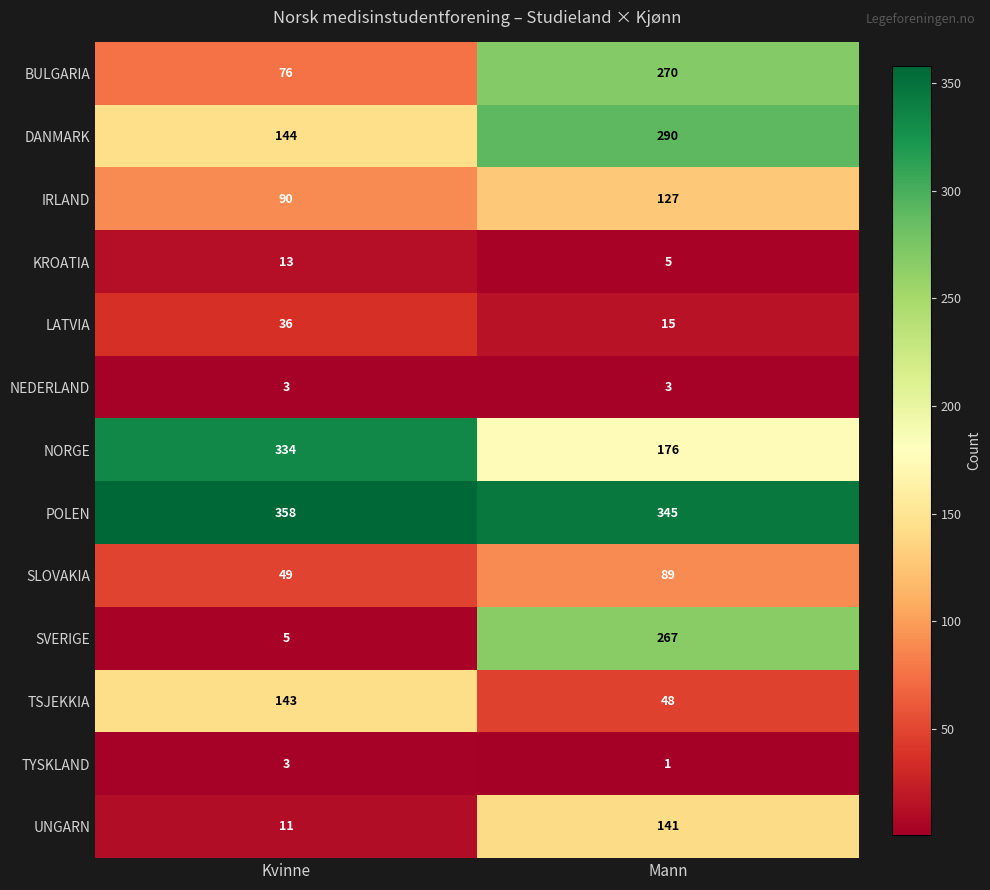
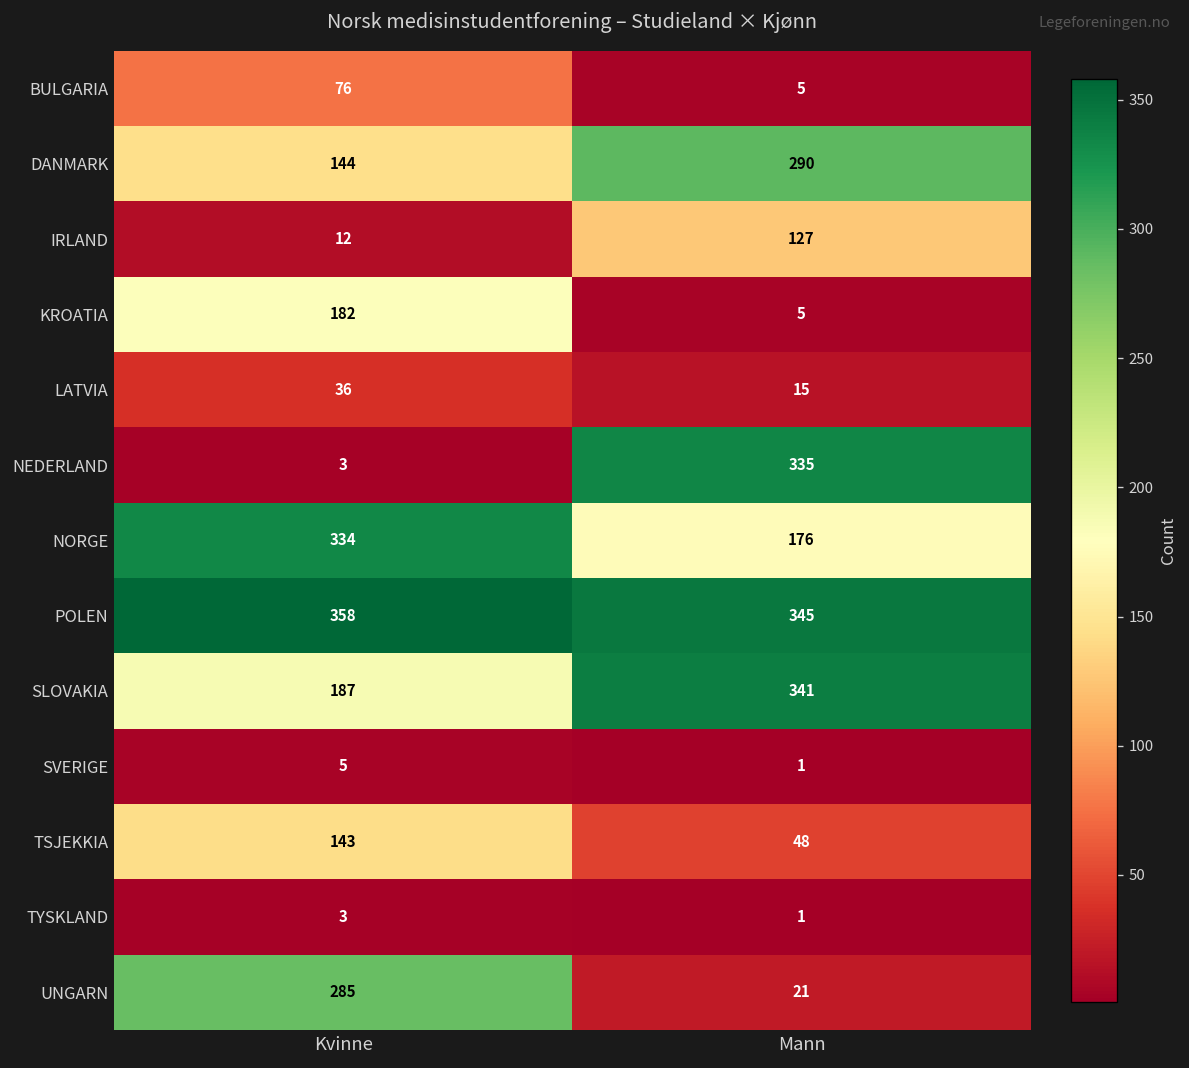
  {
    "BULGARIA": {
      "Kvinne": 76,
-     "Mann": 270
+     "Mann": 5
    },
    "DANMARK": {
      "Kvinne": 144,
      "Mann": 290
    },
    "IRLAND": {
-     "Kvinne": 90,
+     "Kvinne": 12,
      "Mann": 127
    },
    "KROATIA": {
-     "Kvinne": 13,
+     "Kvinne": 182,
      "Mann": 5
    },
    "LATVIA": {
      "Kvinne": 36,
      "Mann": 15
    },
    "NEDERLAND": {
      "Kvinne": 3,
-     "Mann": 3
+     "Mann": 335
    },
    "NORGE": {
      "Kvinne": 334,
      "Mann": 176
    },
    "POLEN": {
      "Kvinne": 358,
      "Mann": 345
    },
    "SLOVAKIA": {
-     "Kvinne": 49,
-     "Mann": 89
+     "Kvinne": 187,
+     "Mann": 341
    },
    "SVERIGE": {
      "Kvinne": 5,
-     "Mann": 267
+     "Mann": 1
    },
    "TSJEKKIA": {
      "Kvinne": 143,
      "Mann": 48
    },
    "TYSKLAND": {
      "Kvinne": 3,
      "Mann": 1
    },
    "UNGARN": {
-     "Kvinne": 11,
-     "Mann": 141
+     "Kvinne": 285,
+     "Mann": 21
    }
  }
